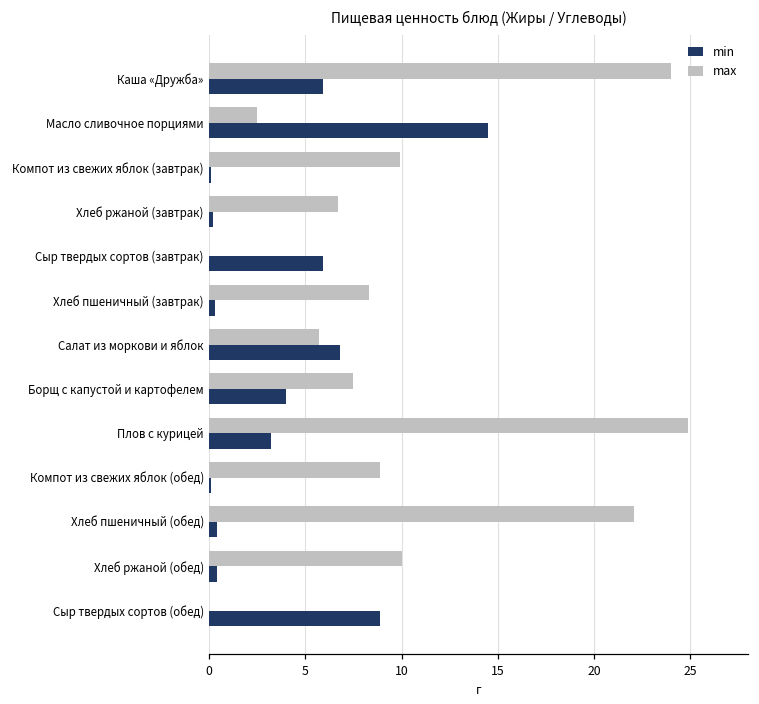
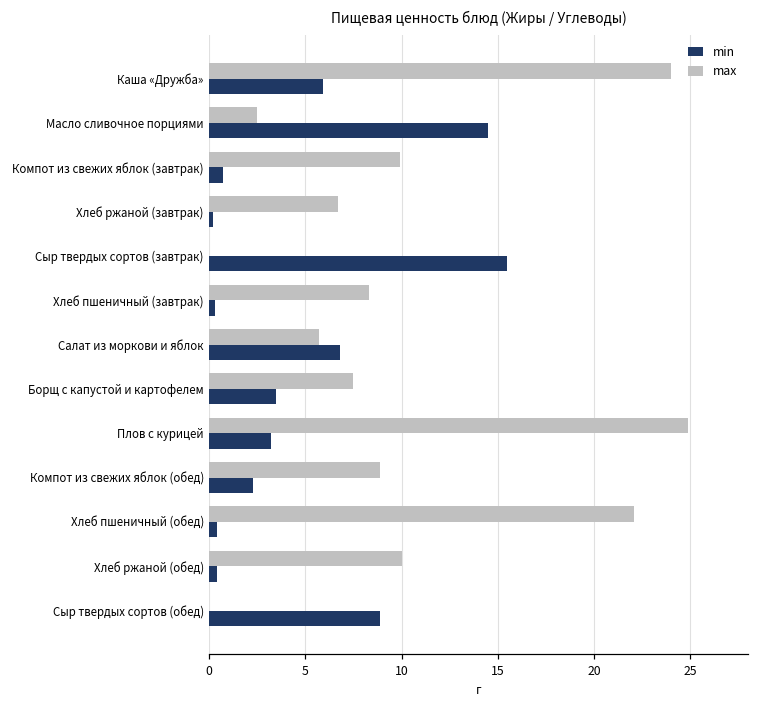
  {
    "min": {
      "Каша «Дружба»": 5.9,
      "Масло сливочное порциями": 14.5,
-     "Компот из свежих яблок (завтрак)": 0.1,
+     "Компот из свежих яблок (завтрак)": 0.7,
      "Хлеб ржаной (завтрак)": 0.2,
-     "Сыр твердых сортов (завтрак)": 5.9,
+     "Сыр твердых сортов (завтрак)": 15.5,
      "Хлеб пшеничный (завтрак)": 0.3,
      "Салат из моркови и яблок": 6.8,
-     "Борщ с капустой и картофелем": 4.0,
+     "Борщ с капустой и картофелем": 3.5,
      "Плов с курицей": 3.2,
-     "Компот из свежих яблок (обед)": 0.1,
+     "Компот из свежих яблок (обед)": 2.3,
      "Хлеб пшеничный (обед)": 0.4,
      "Хлеб ржаной (обед)": 0.4,
      "Сыр твердых сортов (обед)": 8.9
    },
    "max": {
      "Каша «Дружба»": 24.0,
      "Масло сливочное порциями": 2.5,
      "Компот из свежих яблок (завтрак)": 9.9,
      "Хлеб ржаной (завтрак)": 6.7,
      "Сыр твердых сортов (завтрак)": 0.0,
      "Хлеб пшеничный (завтрак)": 8.3,
      "Салат из моркови и яблок": 5.7,
      "Борщ с капустой и картофелем": 7.5,
      "Плов с курицей": 24.9,
      "Компот из свежих яблок (обед)": 8.9,
      "Хлеб пшеничный (обед)": 22.1,
      "Хлеб ржаной (обед)": 10.0,
      "Сыр твердых сортов (обед)": 0.0
    }
  }
